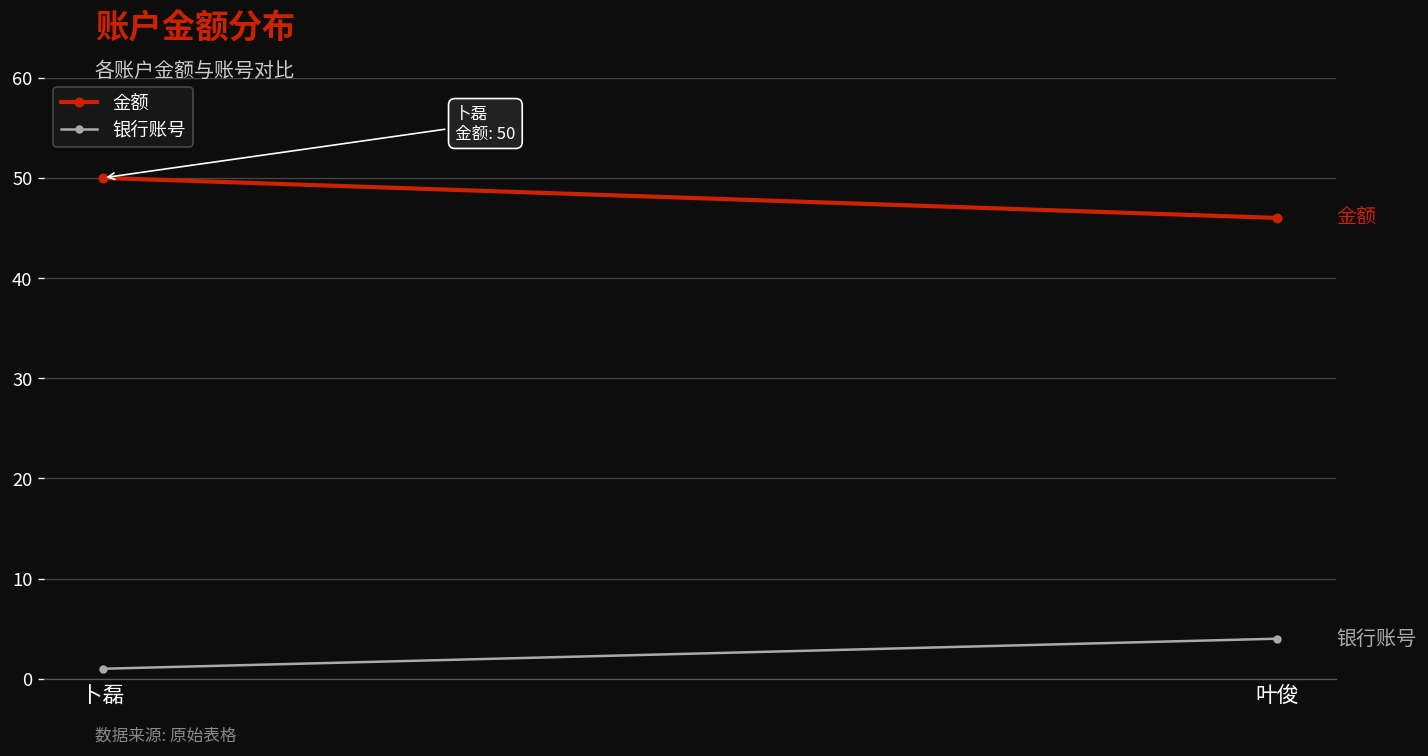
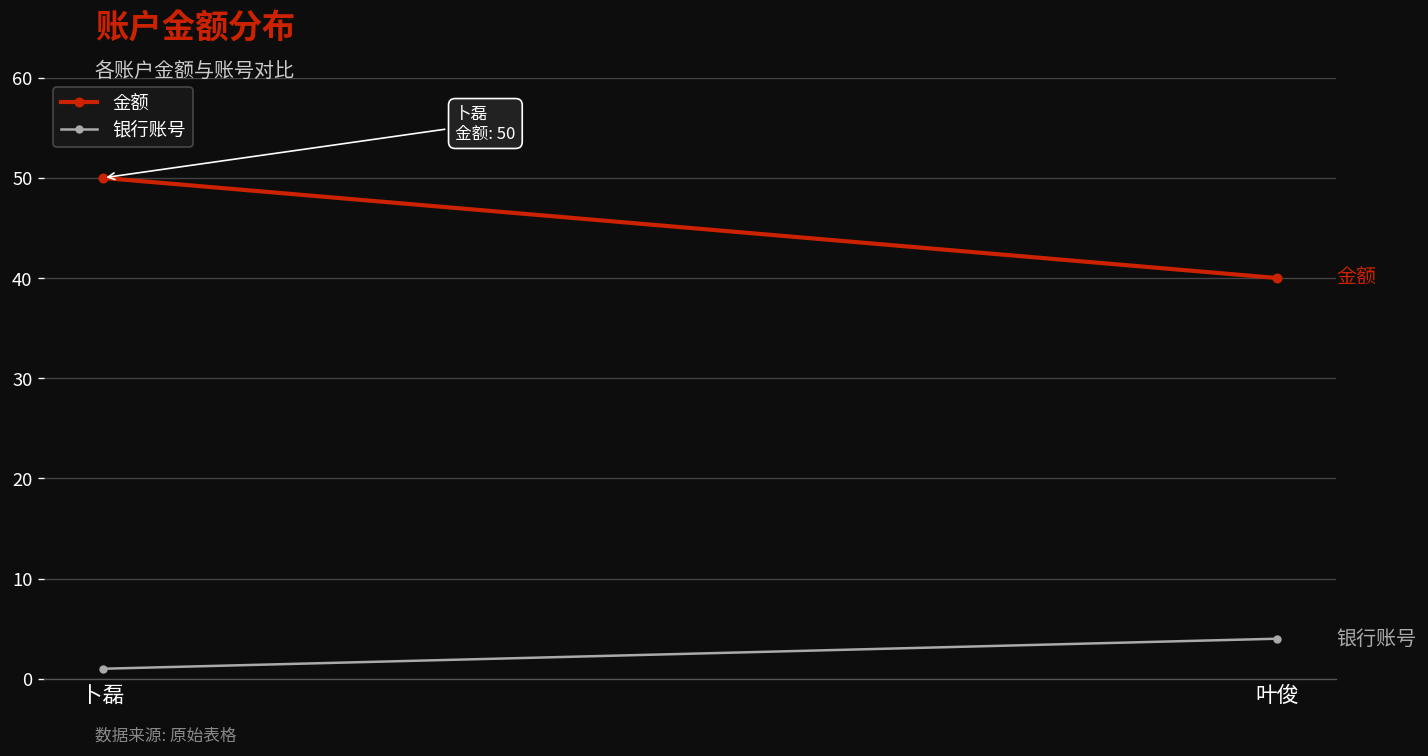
  {
    "金额": {
-     "叶俊": 46
+     "叶俊": 40
    },
    "银行账号": {
      "卜磊": 1,
      "叶俊": 4
    }
  }
